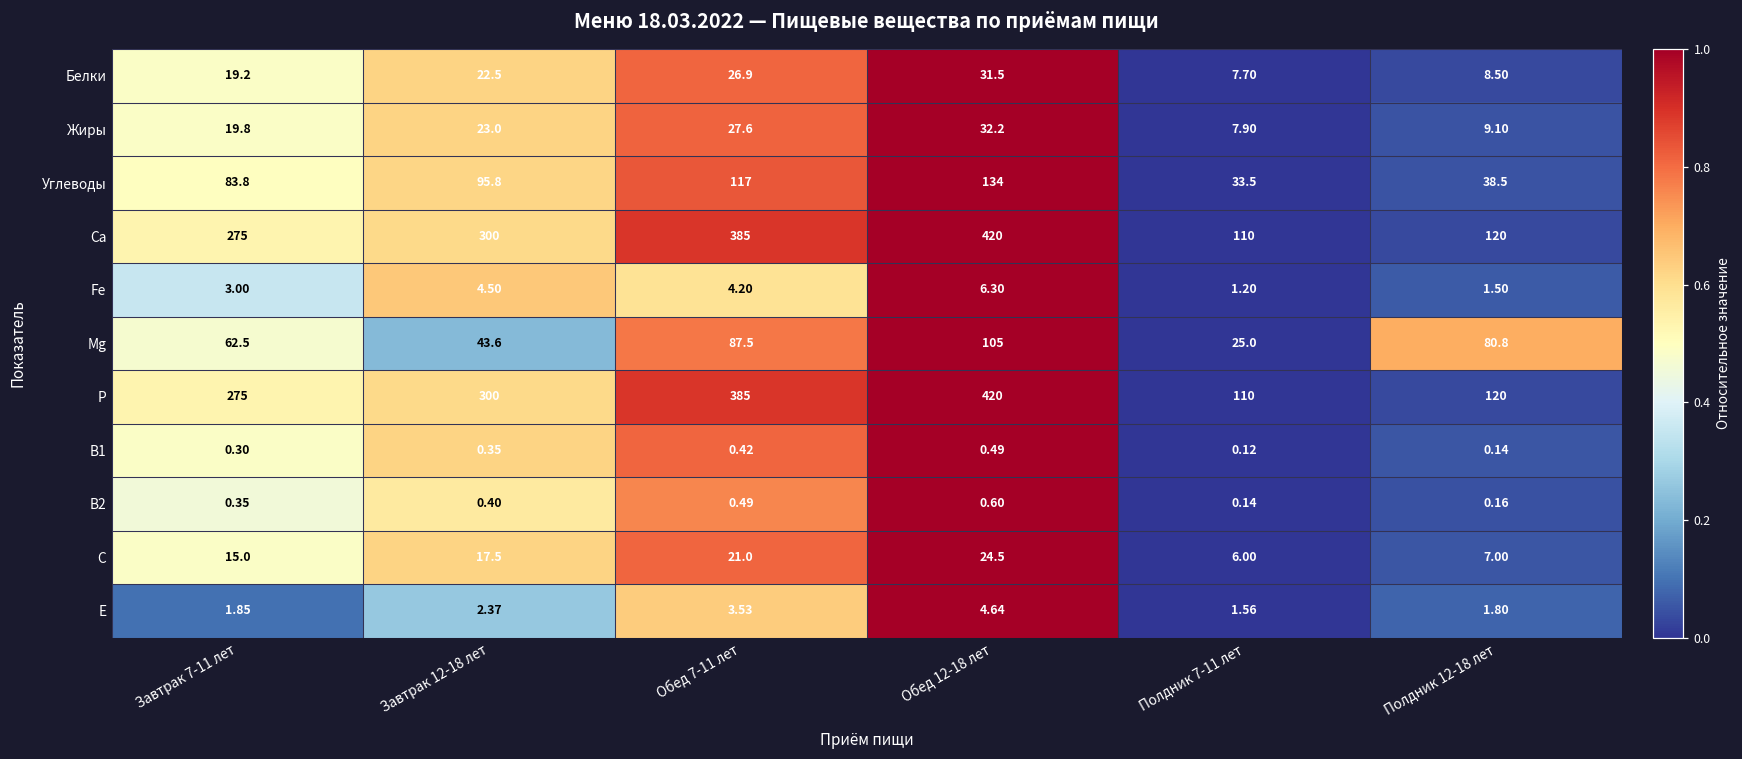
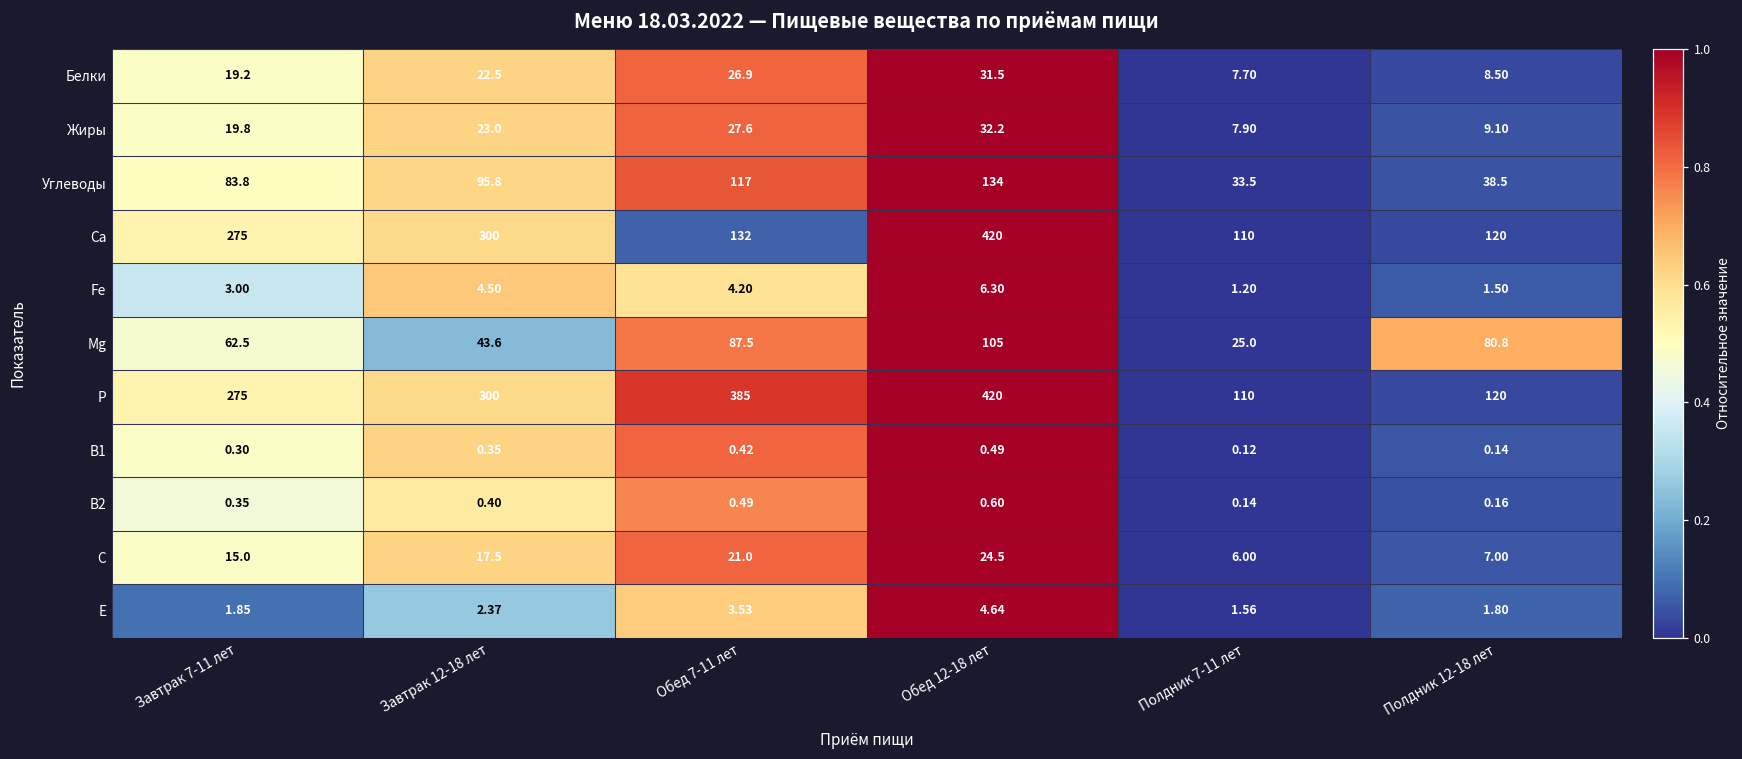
  {
    "Белки": {
      "Завтрак 7-11 лет": 19.2,
      "Завтрак 12-18 лет": 22.5,
      "Обед 7-11 лет": 26.9,
      "Обед 12-18 лет": 31.5,
      "Полдник 7-11 лет": 7.70,
      "Полдник 12-18 лет": 8.50
    },
    "Жиры": {
      "Завтрак 7-11 лет": 19.8,
      "Завтрак 12-18 лет": 23.0,
      "Обед 7-11 лет": 27.6,
      "Обед 12-18 лет": 32.2,
      "Полдник 7-11 лет": 7.90,
      "Полдник 12-18 лет": 9.10
    },
    "Углеводы": {
      "Завтрак 7-11 лет": 83.8,
      "Завтрак 12-18 лет": 95.8,
      "Обед 7-11 лет": 117,
      "Обед 12-18 лет": 134,
      "Полдник 7-11 лет": 33.5,
      "Полдник 12-18 лет": 38.5
    },
    "Ca": {
      "Завтрак 7-11 лет": 275,
      "Завтрак 12-18 лет": 300,
-     "Обед 7-11 лет": 385,
+     "Обед 7-11 лет": 132,
      "Обед 12-18 лет": 420,
      "Полдник 7-11 лет": 110,
      "Полдник 12-18 лет": 120
    },
    "Fe": {
      "Завтрак 7-11 лет": 3.00,
      "Завтрак 12-18 лет": 4.50,
      "Обед 7-11 лет": 4.20,
      "Обед 12-18 лет": 6.30,
      "Полдник 7-11 лет": 1.20,
      "Полдник 12-18 лет": 1.50
    },
    "Mg": {
      "Завтрак 7-11 лет": 62.5,
      "Завтрак 12-18 лет": 43.6,
      "Обед 7-11 лет": 87.5,
      "Обед 12-18 лет": 105,
      "Полдник 7-11 лет": 25.0,
      "Полдник 12-18 лет": 80.8
    },
    "P": {
      "Завтрак 7-11 лет": 275,
      "Завтрак 12-18 лет": 300,
      "Обед 7-11 лет": 385,
      "Обед 12-18 лет": 420,
      "Полдник 7-11 лет": 110,
      "Полдник 12-18 лет": 120
    },
    "B1": {
      "Завтрак 7-11 лет": 0.30,
      "Завтрак 12-18 лет": 0.35,
      "Обед 7-11 лет": 0.42,
      "Обед 12-18 лет": 0.49,
      "Полдник 7-11 лет": 0.12,
      "Полдник 12-18 лет": 0.14
    },
    "B2": {
      "Завтрак 7-11 лет": 0.35,
      "Завтрак 12-18 лет": 0.40,
      "Обед 7-11 лет": 0.49,
      "Обед 12-18 лет": 0.60,
      "Полдник 7-11 лет": 0.14,
      "Полдник 12-18 лет": 0.16
    },
    "C": {
      "Завтрак 7-11 лет": 15.0,
      "Завтрак 12-18 лет": 17.5,
      "Обед 7-11 лет": 21.0,
      "Обед 12-18 лет": 24.5,
      "Полдник 7-11 лет": 6.00,
      "Полдник 12-18 лет": 7.00
    },
    "E": {
      "Завтрак 7-11 лет": 1.85,
      "Завтрак 12-18 лет": 2.37,
      "Обед 7-11 лет": 3.53,
      "Обед 12-18 лет": 4.64,
      "Полдник 7-11 лет": 1.56,
      "Полдник 12-18 лет": 1.80
    }
  }
